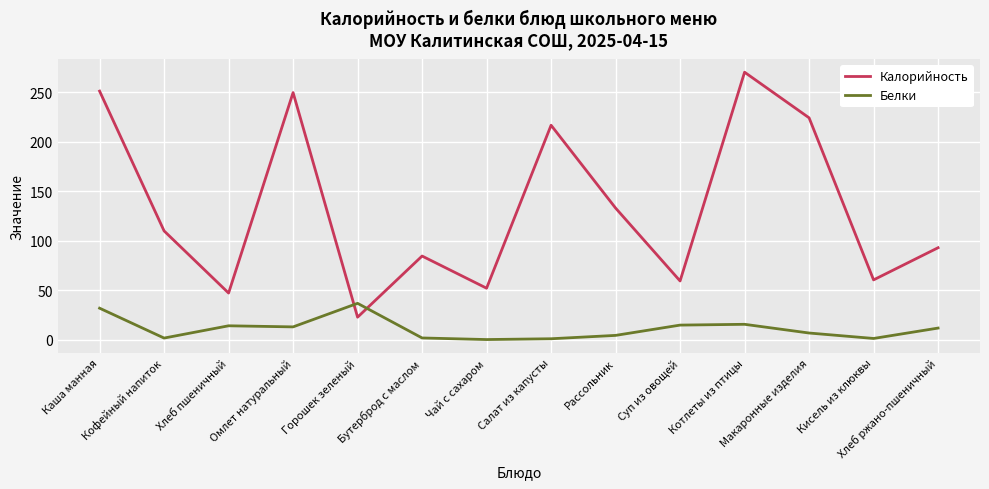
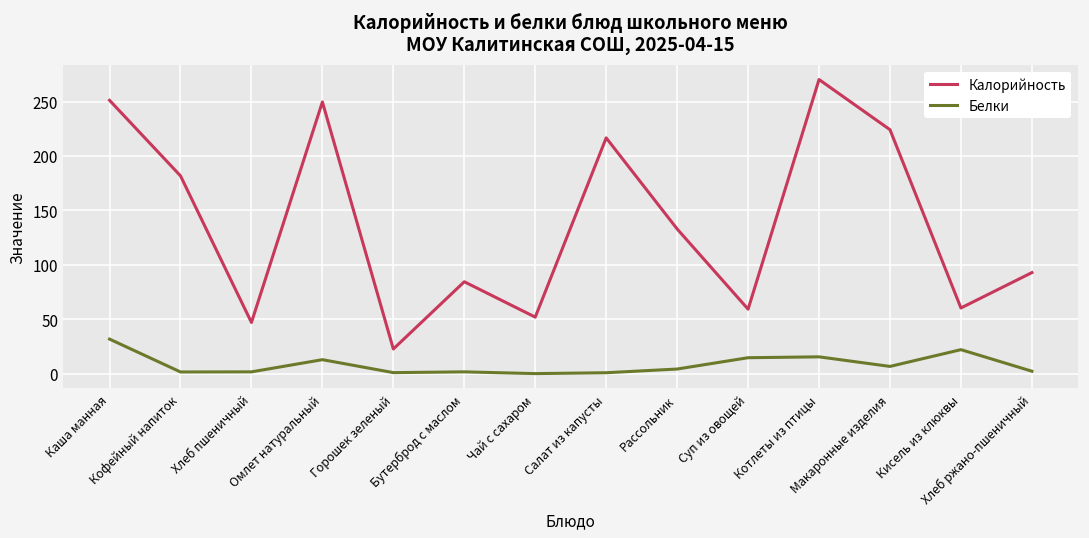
  {
    "Калорийность": {
      "Каша манная": 250,
-     "Кофейный напиток": 110,
+     "Кофейный напиток": 180,
      "Хлеб пшеничный": 50,
      "Омлет натуральный": 250,
      "Горошек зеленый": 20,
      "Бутерброд с маслом": 80,
      "Чай с сахаром": 50,
      "Салат из капусты": 220,
      "Рассольник": 130,
      "Суп из овощей": 60,
      "Котлеты из птицы": 270,
      "Макаронные изделия": 220,
      "Кисель из клюквы": 60,
      "Хлеб ржано-пшеничный": 90
    },
    "Белки": {
      "Каша манная": 30,
      "Кофейный напиток": 0,
-     "Хлеб пшеничный": 10,
+     "Хлеб пшеничный": 0,
      "Омлет натуральный": 10,
-     "Горошек зеленый": 40,
+     "Горошек зеленый": 0,
      "Бутерброд с маслом": 0,
      "Чай с сахаром": 0,
      "Салат из капусты": 0,
      "Рассольник": 0,
      "Суп из овощей": 10,
      "Котлеты из птицы": 20,
      "Макаронные изделия": 10,
-     "Кисель из клюквы": 0,
-     "Хлеб ржано-пшеничный": 10
+     "Кисель из клюквы": 20,
+     "Хлеб ржано-пшеничный": 0
    }
  }
